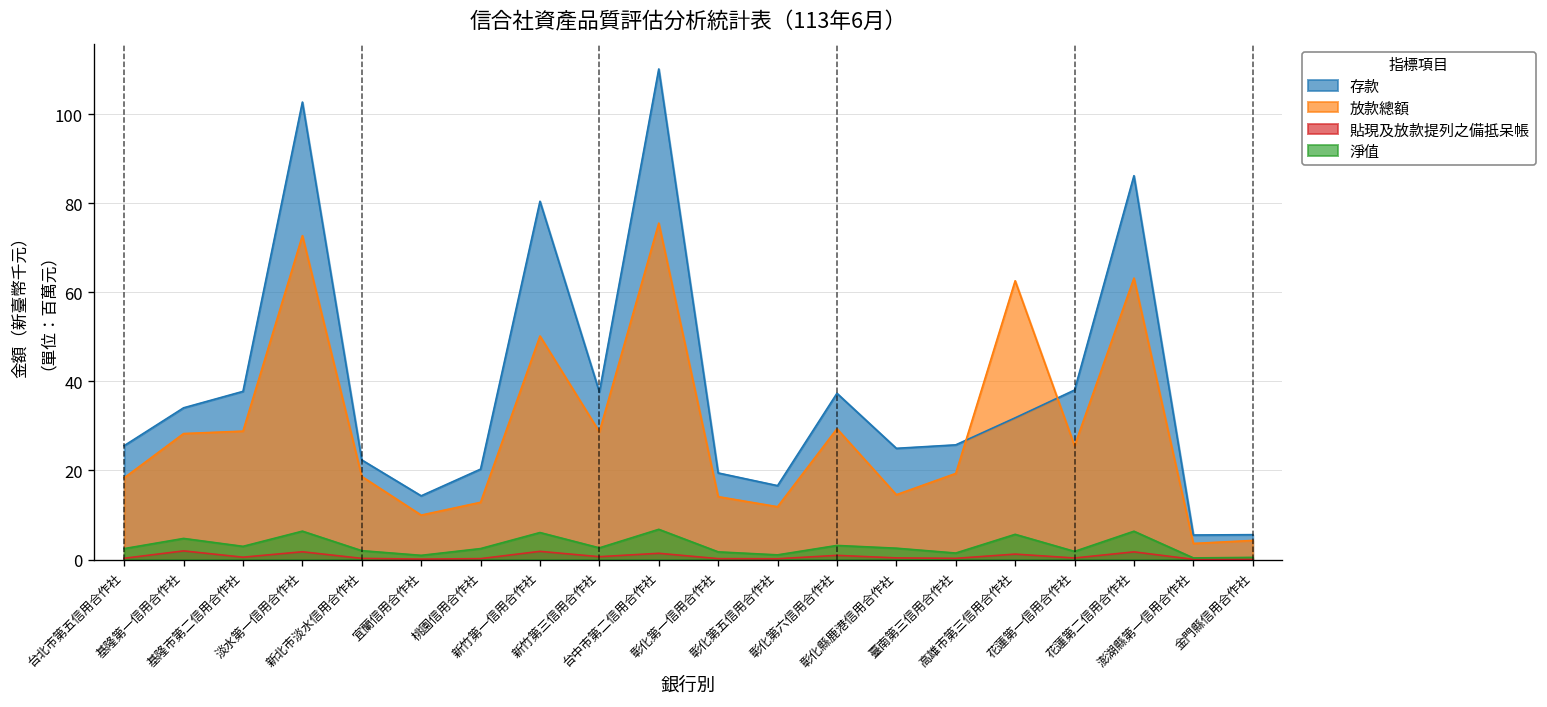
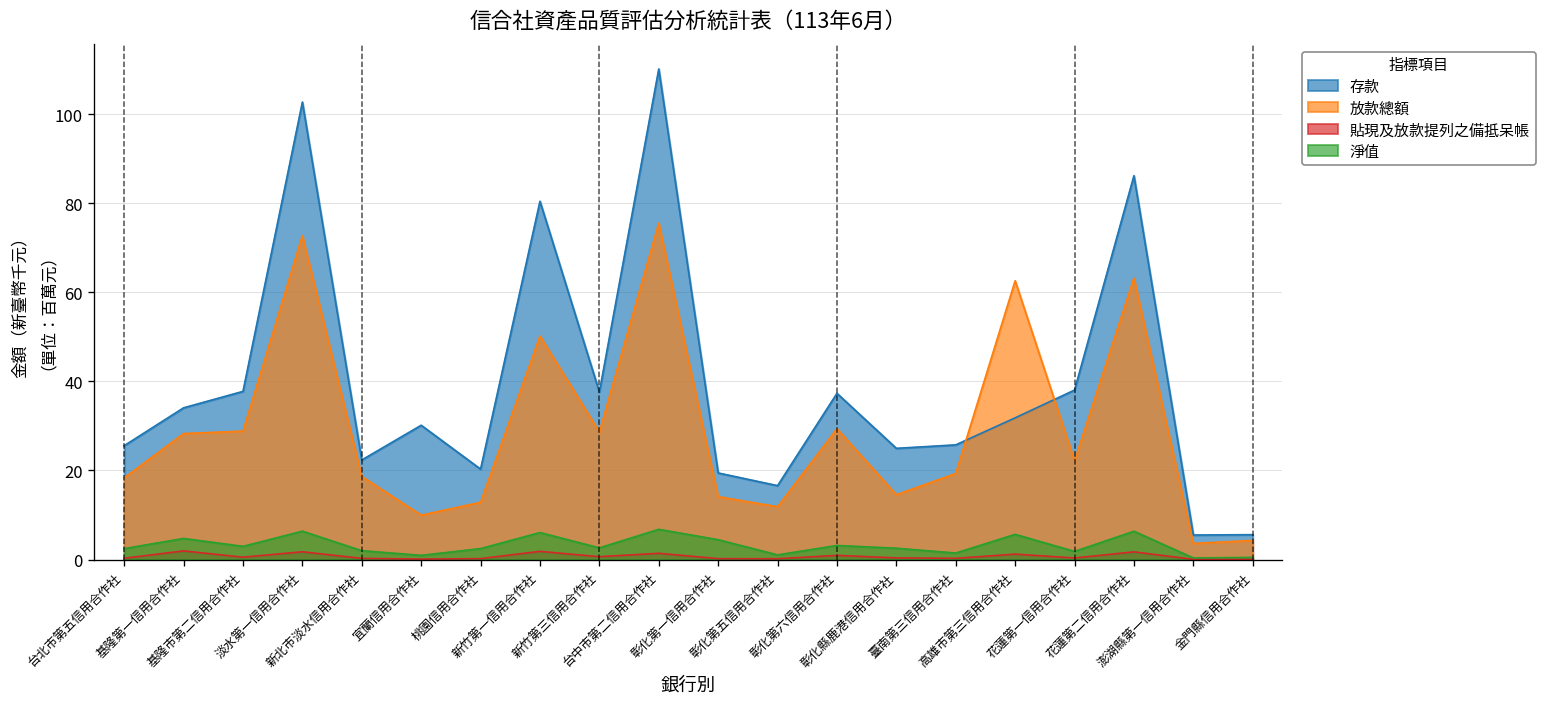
  {
    "存款": {
      "台北市第五信用合作社": 26,
      "基隆第一信用合作社": 34,
      "基隆市第二信用合作社": 38,
      "淡水第一信用合作社": 103,
      "新北市淡水信用合作社": 22,
-     "宜蘭信用合作社": 14,
+     "宜蘭信用合作社": 30,
      "桃園信用合作社": 20,
      "新竹第一信用合作社": 80,
      "新竹第三信用合作社": 38,
      "台中市第二信用合作社": 110,
      "彰化第一信用合作社": 19,
      "彰化第五信用合作社": 17,
      "彰化第六信用合作社": 37,
      "彰化縣鹿港信用合作社": 25,
      "臺南第三信用合作社": 26,
      "高雄市第三信用合作社": 32,
      "花蓮第一信用合作社": 38,
      "花蓮第二信用合作社": 86,
      "澎湖縣第一信用合作社": 6,
      "金門縣信用合作社": 6
    },
    "放款總額": {
      "台北市第五信用合作社": 18,
      "基隆第一信用合作社": 28,
      "基隆市第二信用合作社": 29,
      "淡水第一信用合作社": 73,
      "新北市淡水信用合作社": 19,
      "宜蘭信用合作社": 10,
      "桃園信用合作社": 13,
      "新竹第一信用合作社": 50,
      "新竹第三信用合作社": 29,
      "台中市第二信用合作社": 76,
      "彰化第一信用合作社": 14,
      "彰化第五信用合作社": 12,
      "彰化第六信用合作社": 29,
      "彰化縣鹿港信用合作社": 15,
      "臺南第三信用合作社": 19,
      "高雄市第三信用合作社": 63,
-     "花蓮第一信用合作社": 26,
+     "花蓮第一信用合作社": 22,
      "花蓮第二信用合作社": 63,
      "澎湖縣第一信用合作社": 4,
      "金門縣信用合作社": 4
    },
    "貼現及放款提列之備抵呆帳": {
      "台北市第五信用合作社": 0,
      "基隆第一信用合作社": 2,
      "基隆市第二信用合作社": 1,
      "淡水第一信用合作社": 2,
      "新北市淡水信用合作社": 0,
      "宜蘭信用合作社": 0,
      "桃園信用合作社": 0,
      "新竹第一信用合作社": 2,
      "新竹第三信用合作社": 1,
      "台中市第二信用合作社": 1,
      "彰化第一信用合作社": 0,
      "彰化第五信用合作社": 0,
      "彰化第六信用合作社": 1,
      "彰化縣鹿港信用合作社": 0,
      "臺南第三信用合作社": 0,
      "高雄市第三信用合作社": 1,
      "花蓮第一信用合作社": 0,
      "花蓮第二信用合作社": 2
    },
    "淨值": {
      "台北市第五信用合作社": 2,
      "基隆第一信用合作社": 5,
      "基隆市第二信用合作社": 3,
      "淡水第一信用合作社": 6,
      "新北市淡水信用合作社": 2,
      "宜蘭信用合作社": 1,
      "桃園信用合作社": 2,
      "新竹第一信用合作社": 6,
      "新竹第三信用合作社": 3,
      "台中市第二信用合作社": 7,
-     "彰化第一信用合作社": 2,
+     "彰化第一信用合作社": 4,
      "彰化第五信用合作社": 1,
      "彰化第六信用合作社": 3,
      "彰化縣鹿港信用合作社": 3,
      "臺南第三信用合作社": 1,
      "高雄市第三信用合作社": 6,
      "花蓮第一信用合作社": 2,
      "花蓮第二信用合作社": 6
    }
  }
